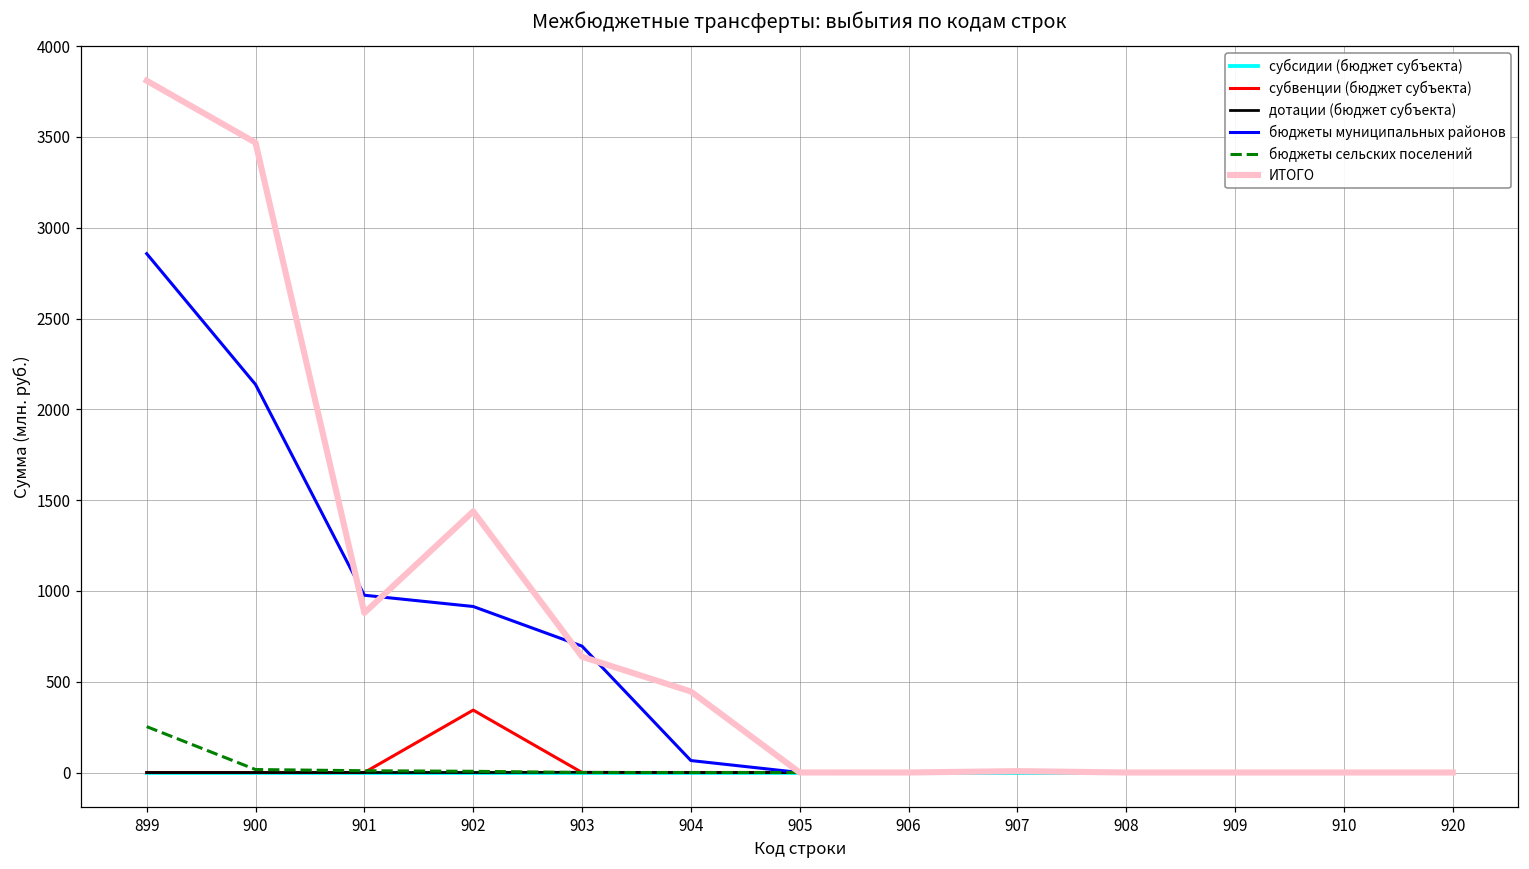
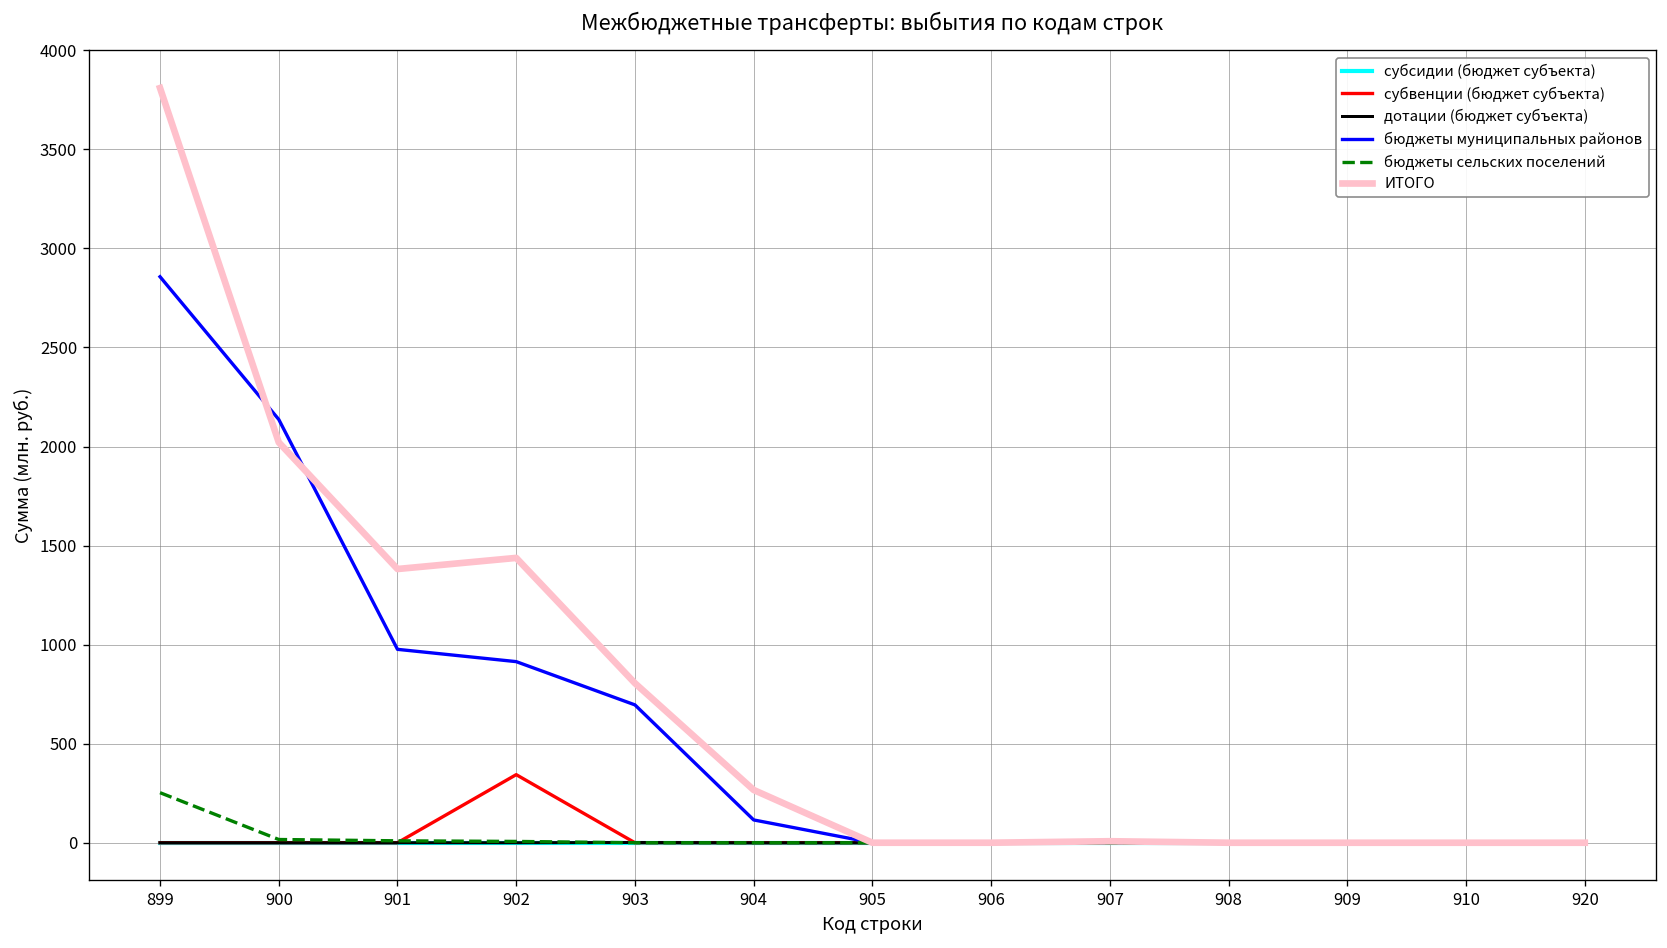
  {
    "субвенции (бюджет субъекта)": {
      "902": 340
    },
    "бюджеты муниципальных районов": {
      "899": 2860,
      "900": 2140,
      "901": 980,
      "902": 910,
      "903": 700,
-     "904": 70
+     "904": 120
    },
    "бюджеты сельских поселений": {
      "899": 250,
      "900": 20
    },
    "ИТОГО": {
      "899": 3810,
-     "900": 3470,
-     "901": 880,
+     "900": 2020,
+     "901": 1380,
      "902": 1440,
-     "903": 640,
-     "904": 450
+     "903": 810,
+     "904": 270
    }
  }
